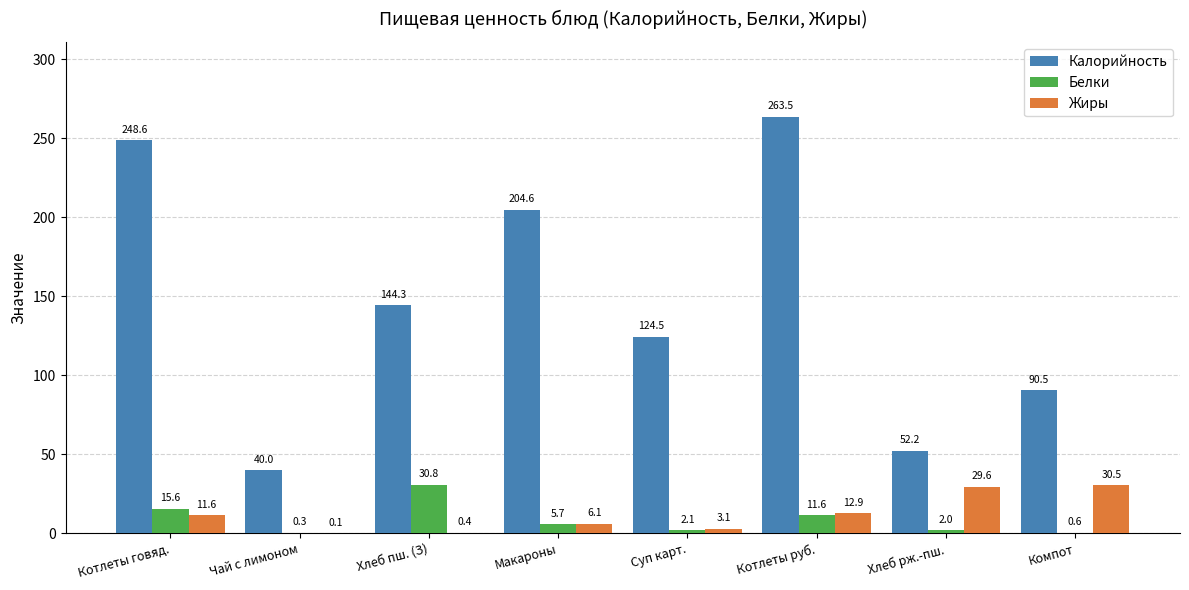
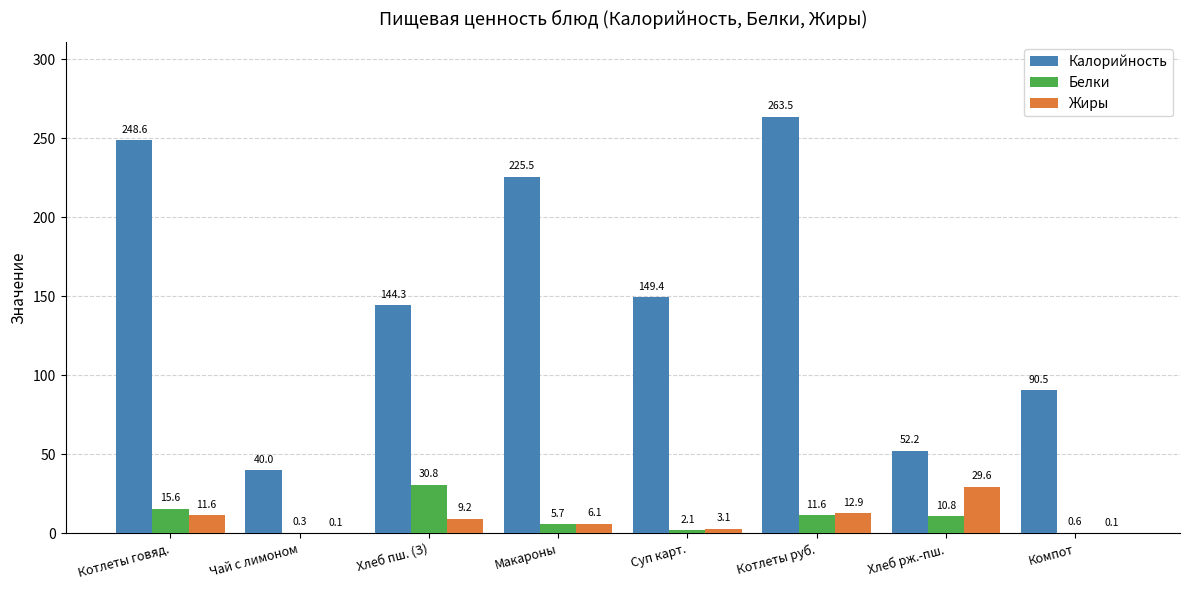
  {
    "Калорийность": {
      "Котлеты говяд.": 248.6,
      "Чай с лимоном": 40.0,
      "Хлеб пш. (З)": 144.3,
-     "Макароны": 204.6,
-     "Суп карт.": 124.5,
+     "Макароны": 225.5,
+     "Суп карт.": 149.4,
      "Котлеты руб.": 263.5,
      "Хлеб рж.-пш.": 52.2,
      "Компот": 90.5
    },
    "Белки": {
      "Котлеты говяд.": 15.6,
      "Чай с лимоном": 0.3,
      "Хлеб пш. (З)": 30.8,
      "Макароны": 5.7,
      "Суп карт.": 2.1,
      "Котлеты руб.": 11.6,
-     "Хлеб рж.-пш.": 2.0,
+     "Хлеб рж.-пш.": 10.8,
      "Компот": 0.6
    },
    "Жиры": {
      "Котлеты говяд.": 11.6,
      "Чай с лимоном": 0.1,
-     "Хлеб пш. (З)": 0.4,
+     "Хлеб пш. (З)": 9.2,
      "Макароны": 6.1,
      "Суп карт.": 3.1,
      "Котлеты руб.": 12.9,
      "Хлеб рж.-пш.": 29.6,
-     "Компот": 30.5
+     "Компот": 0.1
    }
  }
